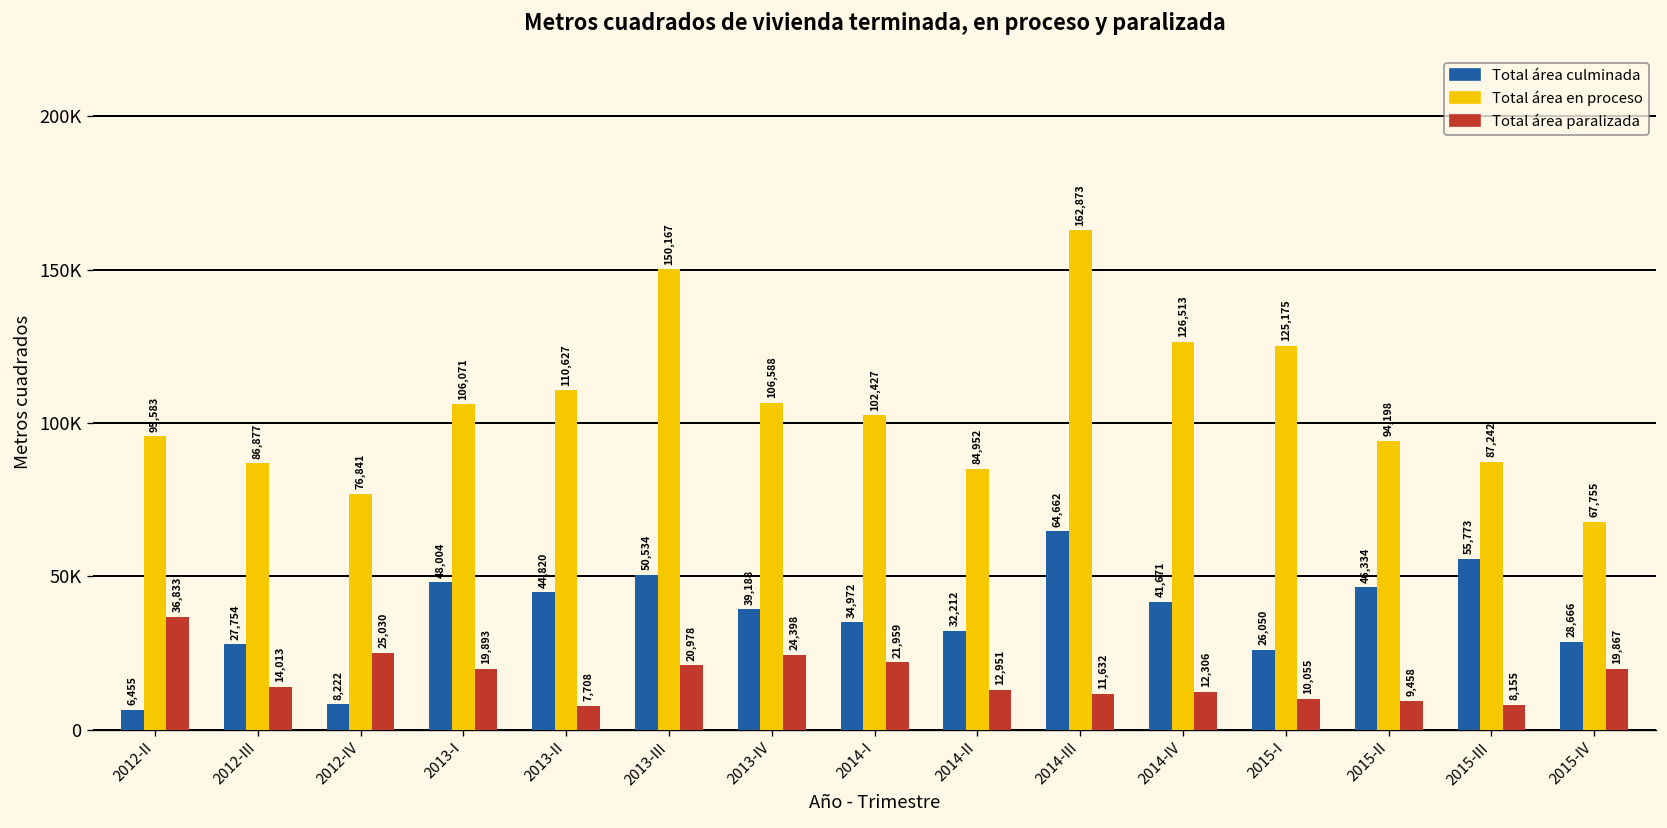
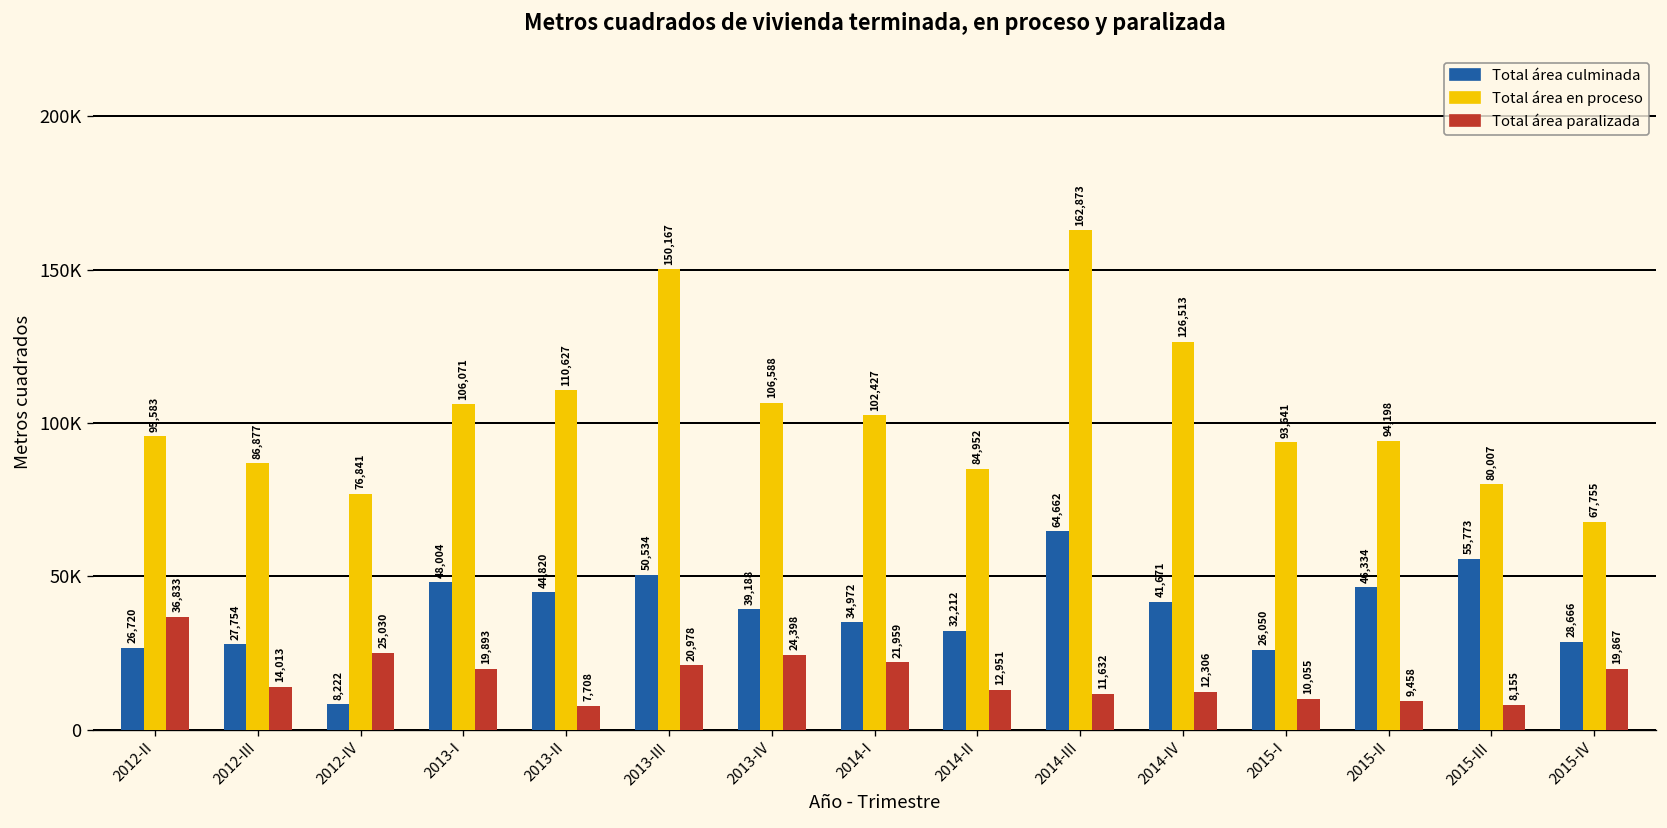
  {
    "Total área culminada": {
-     "2012-II": "6,455",
+     "2012-II": "26,720",
      "2012-III": "27,754",
      "2012-IV": "8,222",
      "2013-I": "48,004",
      "2013-II": "44,820",
      "2013-III": "50,534",
      "2013-IV": "39,188",
      "2014-I": "34,972",
      "2014-II": "32,212",
      "2014-III": "64,662",
      "2014-IV": "41,671",
      "2015-I": "26,050",
      "2015-II": "46,334",
      "2015-III": "55,773",
      "2015-IV": "28,666"
    },
    "Total área en proceso": {
      "2012-II": "95,583",
      "2012-III": "86,877",
      "2012-IV": "76,841",
      "2013-I": "106,071",
      "2013-II": "110,627",
      "2013-III": "150,167",
      "2013-IV": "106,588",
      "2014-I": "102,427",
      "2014-II": "84,952",
      "2014-III": "162,873",
      "2014-IV": "126,513",
-     "2015-I": "125,175",
+     "2015-I": "93,641",
      "2015-II": "94,198",
-     "2015-III": "87,242",
+     "2015-III": "80,007",
      "2015-IV": "67,755"
    },
    "Total área paralizada": {
      "2012-II": "36,833",
      "2012-III": "14,013",
      "2012-IV": "25,030",
      "2013-I": "19,893",
      "2013-II": "7,708",
      "2013-III": "20,978",
      "2013-IV": "24,398",
      "2014-I": "21,959",
      "2014-II": "12,951",
      "2014-III": "11,632",
      "2014-IV": "12,306",
      "2015-I": "10,055",
      "2015-II": "9,458",
      "2015-III": "8,155",
      "2015-IV": "19,867"
    }
  }
